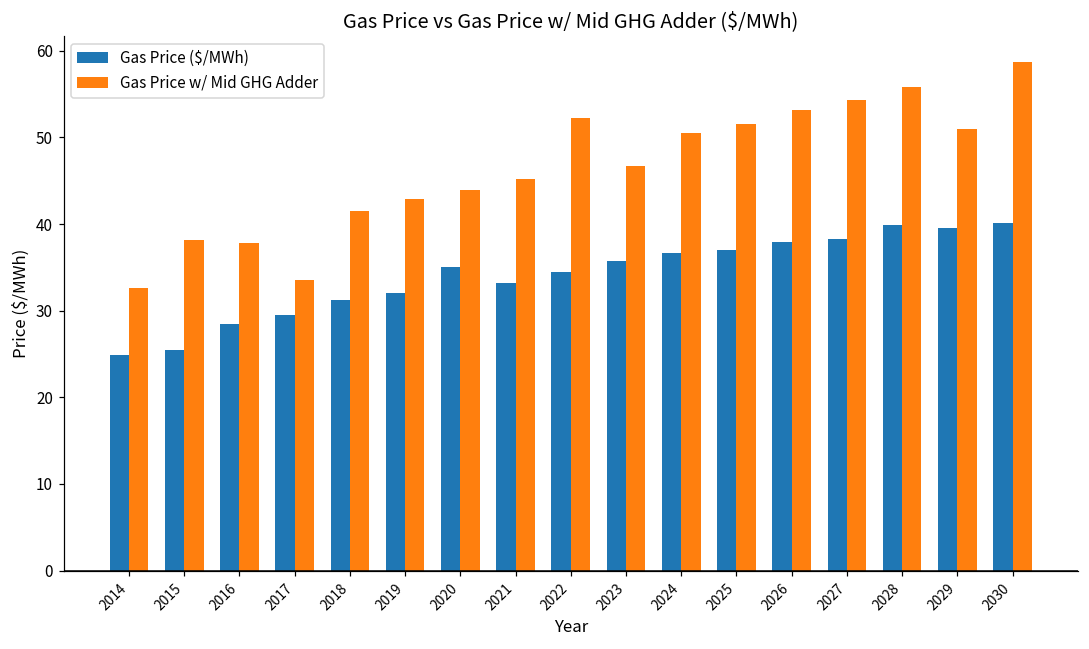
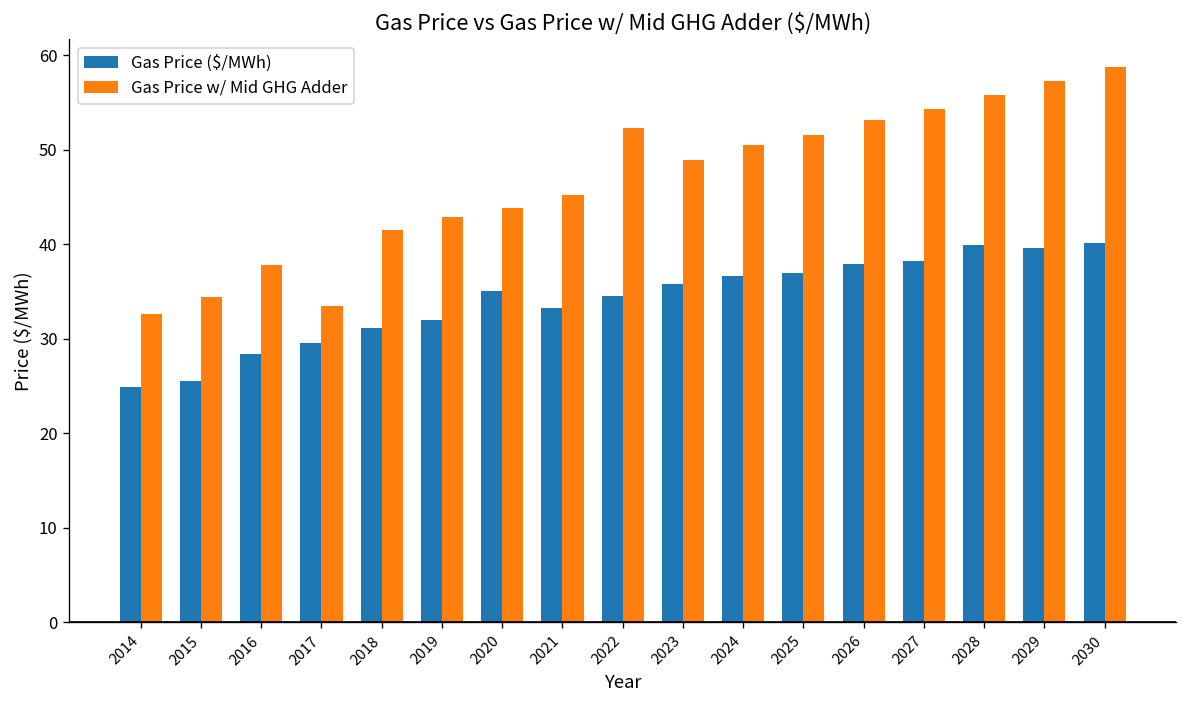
  {
    "Gas Price ($/MWh)": {
      "2014": 25,
      "2015": 25,
      "2016": 28,
      "2017": 30,
      "2018": 31,
      "2019": 32,
      "2020": 35,
      "2021": 33,
      "2022": 35,
      "2023": 36,
      "2024": 37,
      "2025": 37,
      "2026": 38,
      "2027": 38,
      "2028": 40,
      "2029": 40,
      "2030": 40
    },
    "Gas Price w/ Mid GHG Adder": {
      "2014": 33,
-     "2015": 38,
+     "2015": 34,
      "2016": 38,
      "2017": 34,
      "2018": 42,
      "2019": 43,
      "2020": 44,
      "2021": 45,
      "2022": 52,
-     "2023": 47,
+     "2023": 49,
      "2024": 50,
      "2025": 52,
      "2026": 53,
      "2027": 54,
      "2028": 56,
-     "2029": 51,
+     "2029": 57,
      "2030": 59
    }
  }
